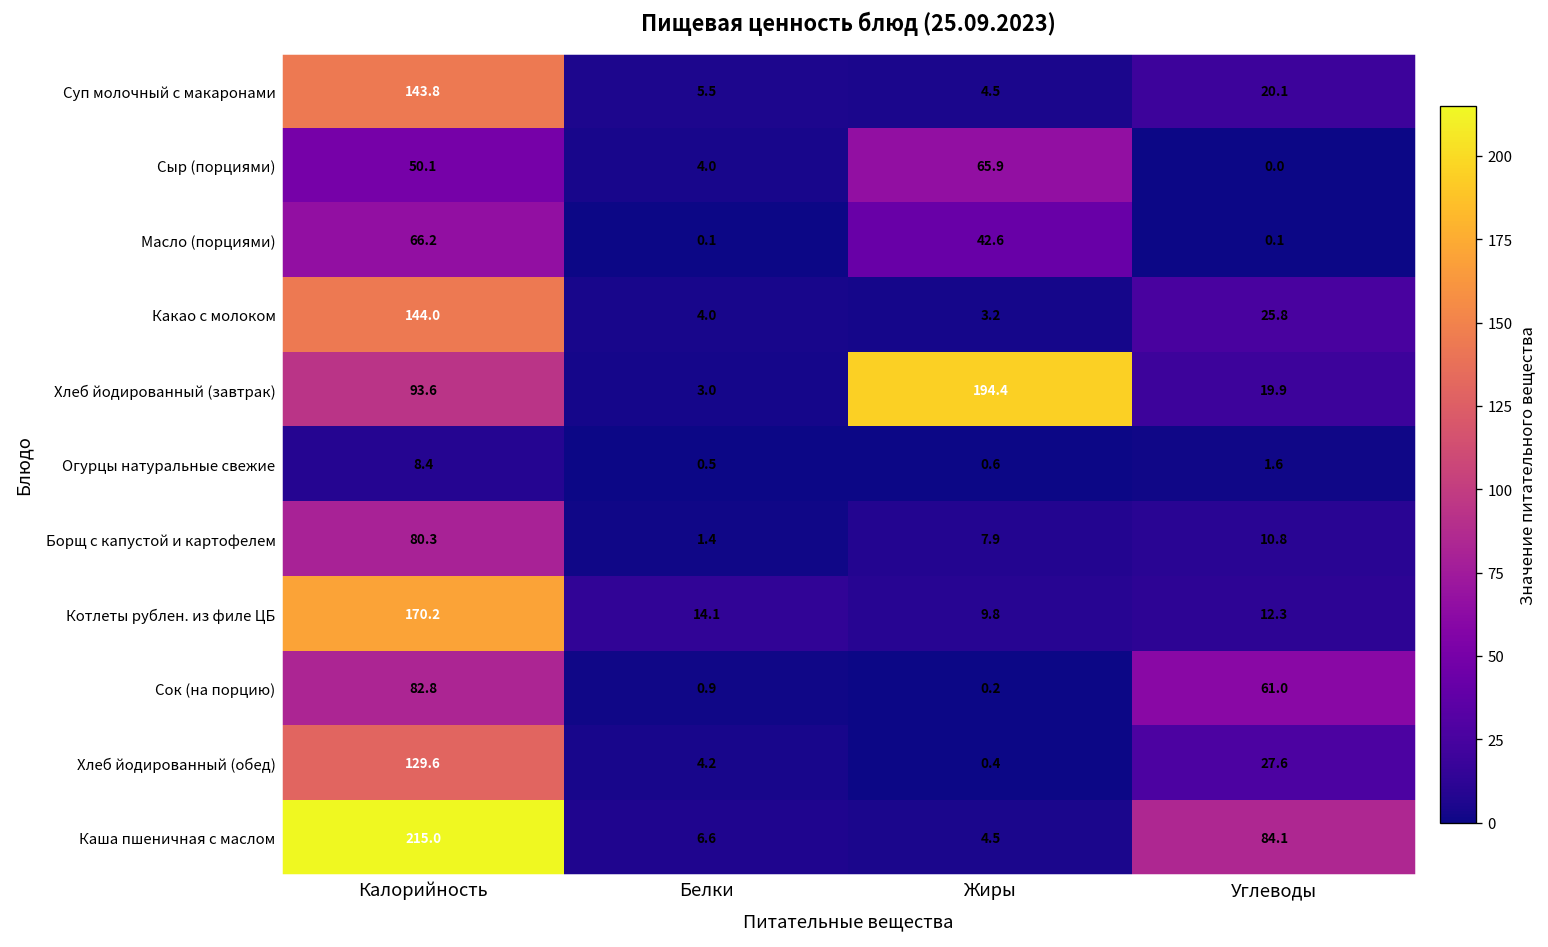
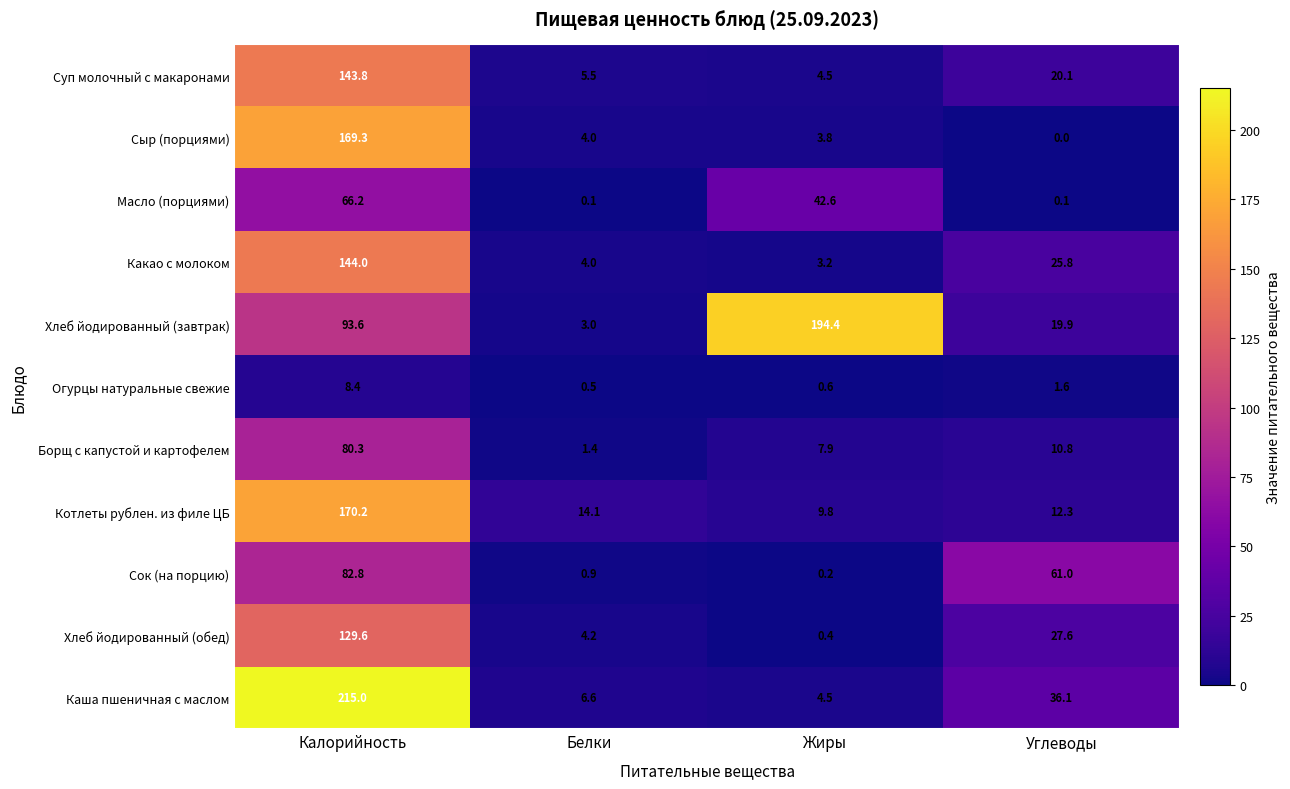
  {
    "Суп молочный с макаронами": {
      "Калорийность": 143.8,
      "Белки": 5.5,
      "Жиры": 4.5,
      "Углеводы": 20.1
    },
    "Сыр (порциями)": {
-     "Калорийность": 50.1,
+     "Калорийность": 169.3,
      "Белки": 4.0,
-     "Жиры": 65.9,
+     "Жиры": 3.8,
      "Углеводы": 0.0
    },
    "Масло (порциями)": {
      "Калорийность": 66.2,
      "Белки": 0.1,
      "Жиры": 42.6,
      "Углеводы": 0.1
    },
    "Какао с молоком": {
      "Калорийность": 144.0,
      "Белки": 4.0,
      "Жиры": 3.2,
      "Углеводы": 25.8
    },
    "Хлеб йодированный (завтрак)": {
      "Калорийность": 93.6,
      "Белки": 3.0,
      "Жиры": 194.4,
      "Углеводы": 19.9
    },
    "Огурцы натуральные свежие": {
      "Калорийность": 8.4,
      "Белки": 0.5,
      "Жиры": 0.6,
      "Углеводы": 1.6
    },
    "Борщ с капустой и картофелем": {
      "Калорийность": 80.3,
      "Белки": 1.4,
      "Жиры": 7.9,
      "Углеводы": 10.8
    },
    "Котлеты рублен. из филе ЦБ": {
      "Калорийность": 170.2,
      "Белки": 14.1,
      "Жиры": 9.8,
      "Углеводы": 12.3
    },
    "Сок (на порцию)": {
      "Калорийность": 82.8,
      "Белки": 0.9,
      "Жиры": 0.2,
      "Углеводы": 61.0
    },
    "Хлеб йодированный (обед)": {
      "Калорийность": 129.6,
      "Белки": 4.2,
      "Жиры": 0.4,
      "Углеводы": 27.6
    },
    "Каша пшеничная с маслом": {
      "Калорийность": 215.0,
      "Белки": 6.6,
      "Жиры": 4.5,
-     "Углеводы": 84.1
+     "Углеводы": 36.1
    }
  }
